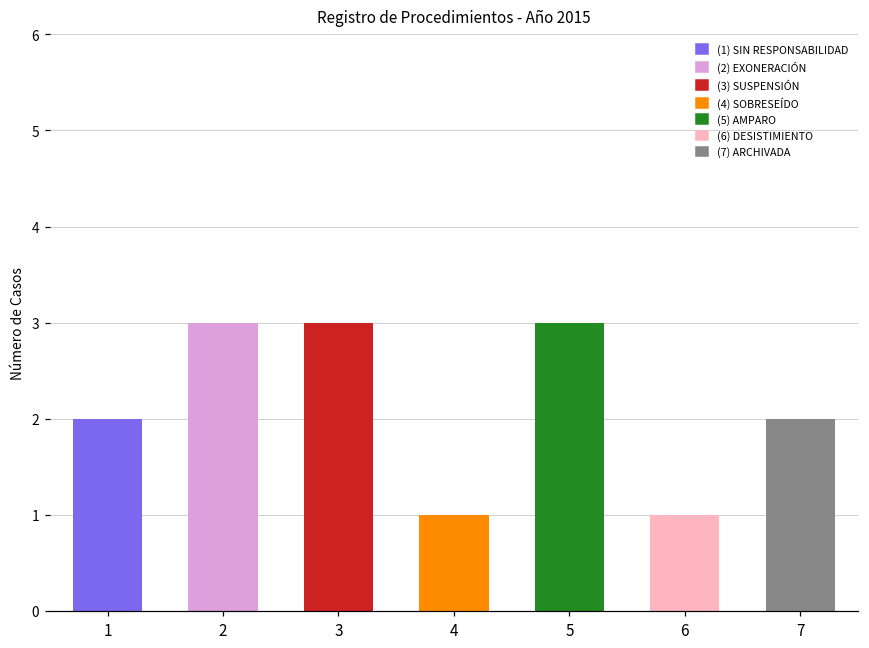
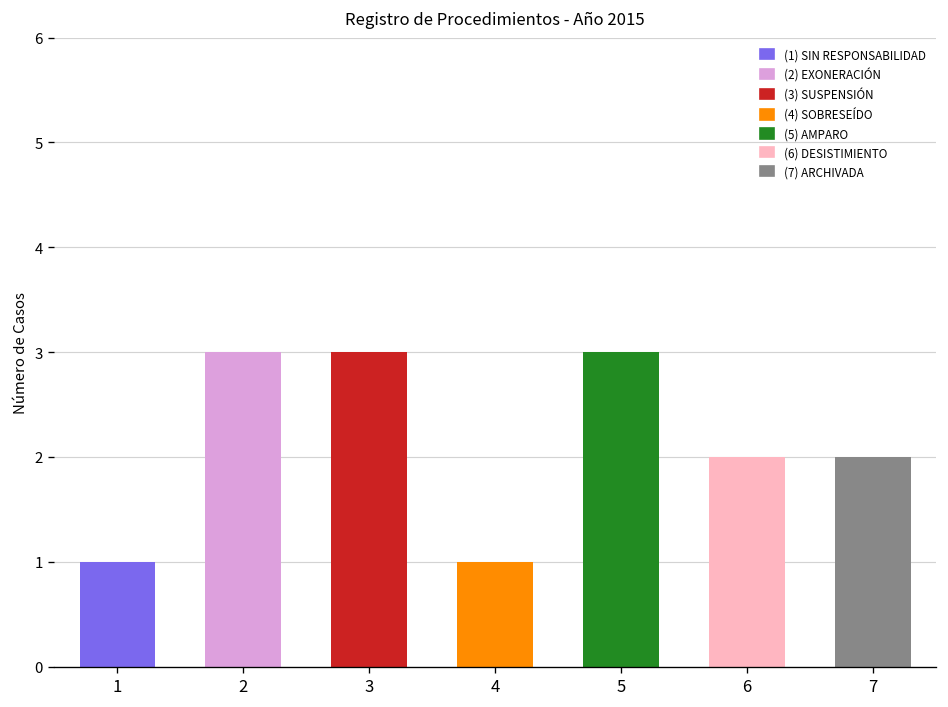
  {
-   "1": 2,
+   "1": 1,
    "2": 3,
    "3": 3,
    "4": 1,
    "5": 3,
-   "6": 1,
+   "6": 2,
    "7": 2
  }
